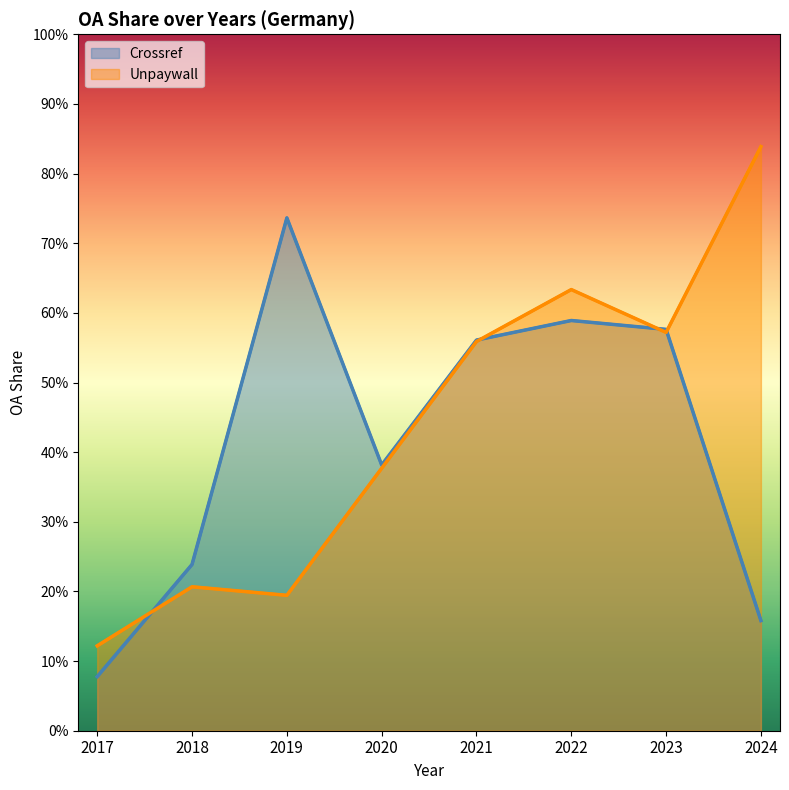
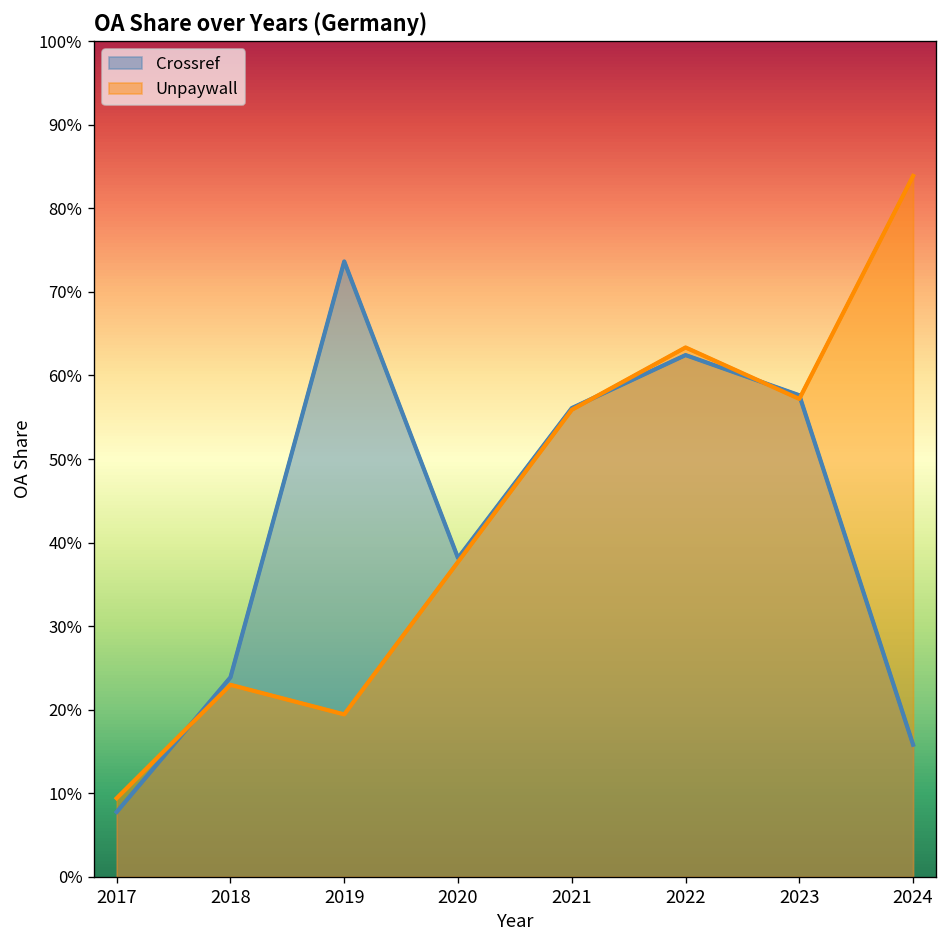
  {
    "Crossref": {
      "2017": "8%",
      "2018": "24%",
      "2019": "74%",
      "2020": "38%",
-     "2022": "59%",
+     "2022": "62%",
      "2023": "58%",
      "2024": "16%"
    },
    "Unpaywall": {
-     "2017": "12%",
-     "2018": "21%",
+     "2017": "9%",
+     "2018": "23%",
      "2019": "19%",
      "2020": "38%",
      "2022": "63%",
      "2023": "57%",
      "2024": "84%"
    }
  }
